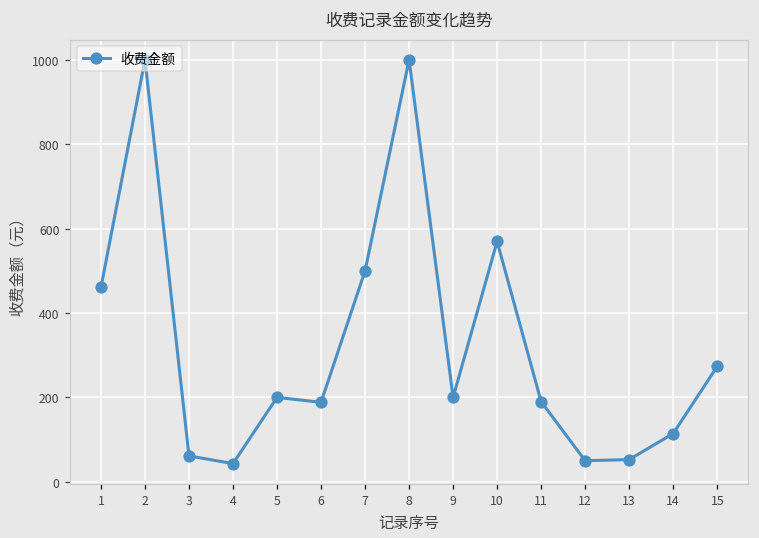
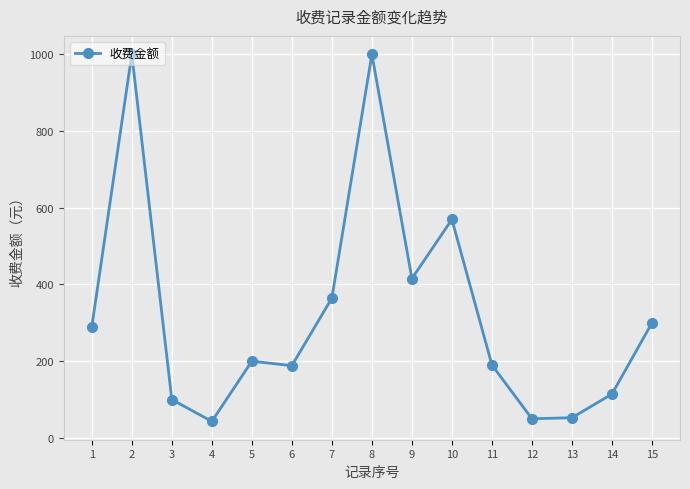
  {
-   "1": 460,
-   "3": 60,
+   "1": 290,
+   "3": 100,
    "4": 40,
    "5": 200,
    "6": 190,
-   "7": 500,
+   "7": 360,
    "8": 1000,
-   "9": 200,
+   "9": 420,
    "10": 570,
    "11": 190,
    "12": 50,
    "13": 50,
    "14": 110,
-   "15": 270
+   "15": 300
  }
